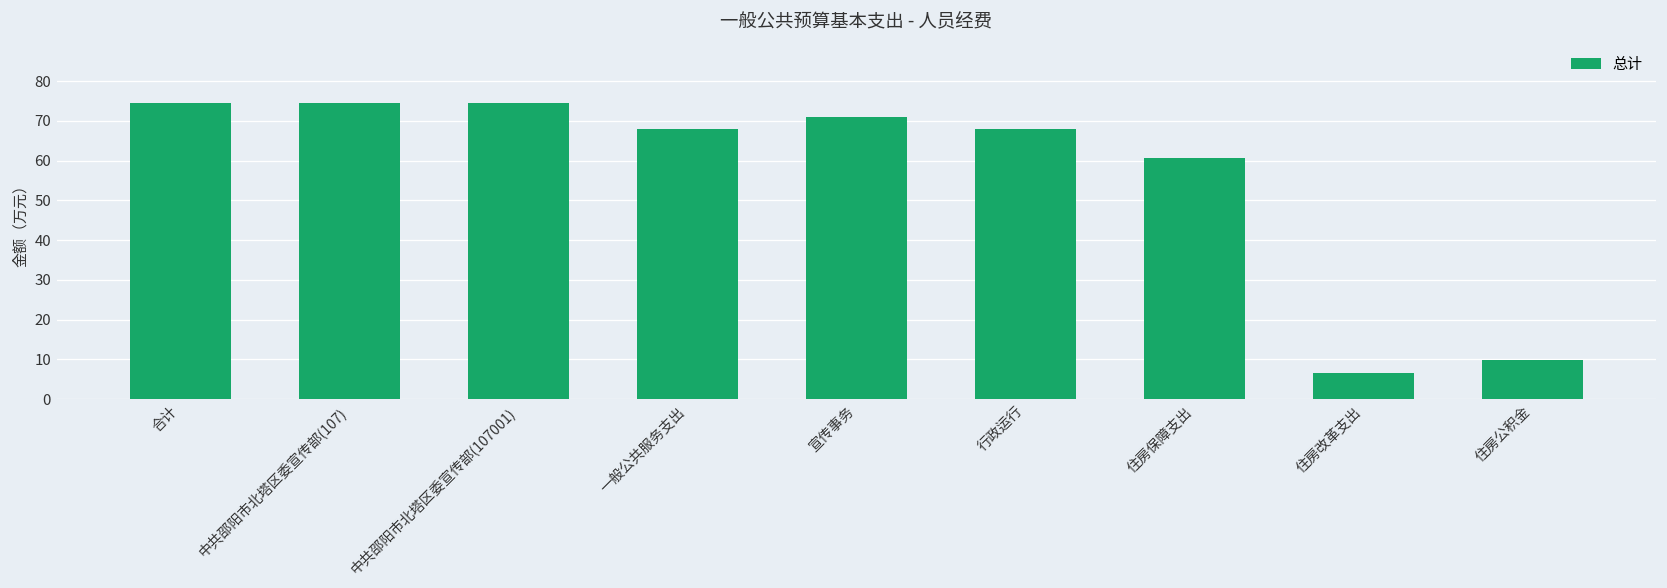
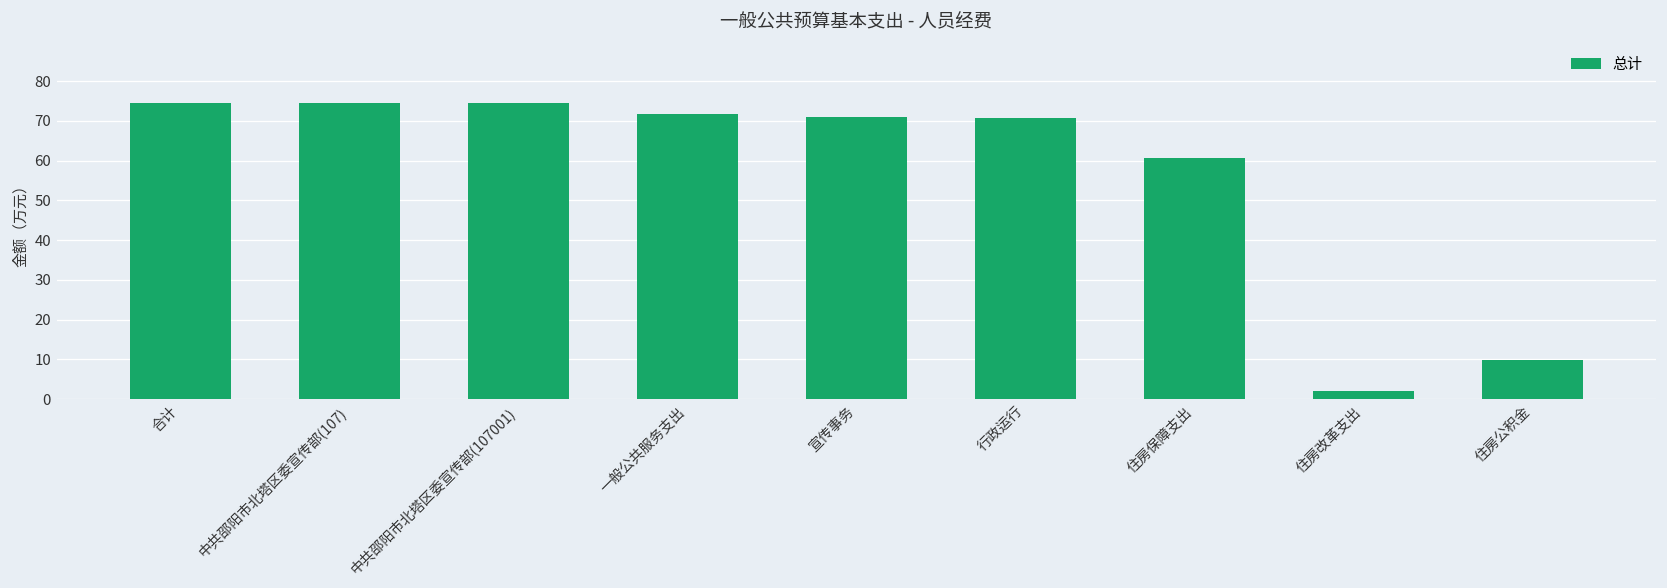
  {
    "合计": 74,
    "中共邵阳市北塔区委宣传部(107)": 74,
    "中共邵阳市北塔区委宣传部(107001)": 74,
-   "一般公共服务支出": 68,
+   "一般公共服务支出": 72,
    "宣传事务": 71,
-   "行政运行": 68,
+   "行政运行": 71,
    "住房保障支出": 61,
-   "住房改革支出": 6,
+   "住房改革支出": 2,
    "住房公积金": 10
  }
